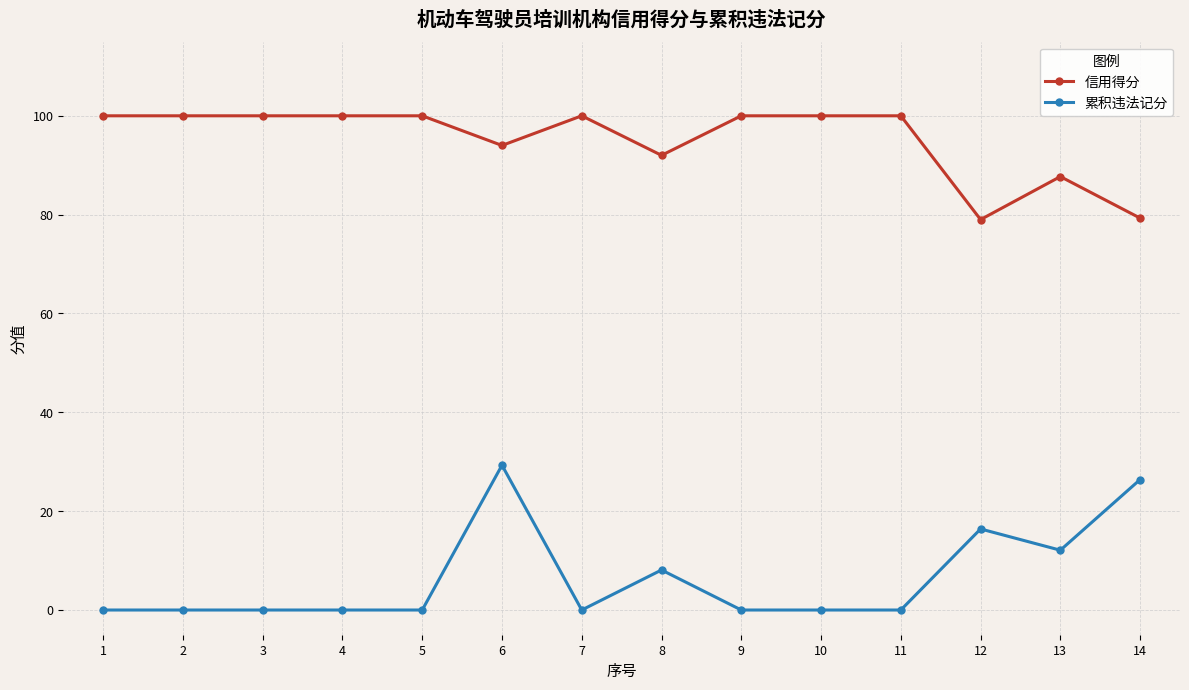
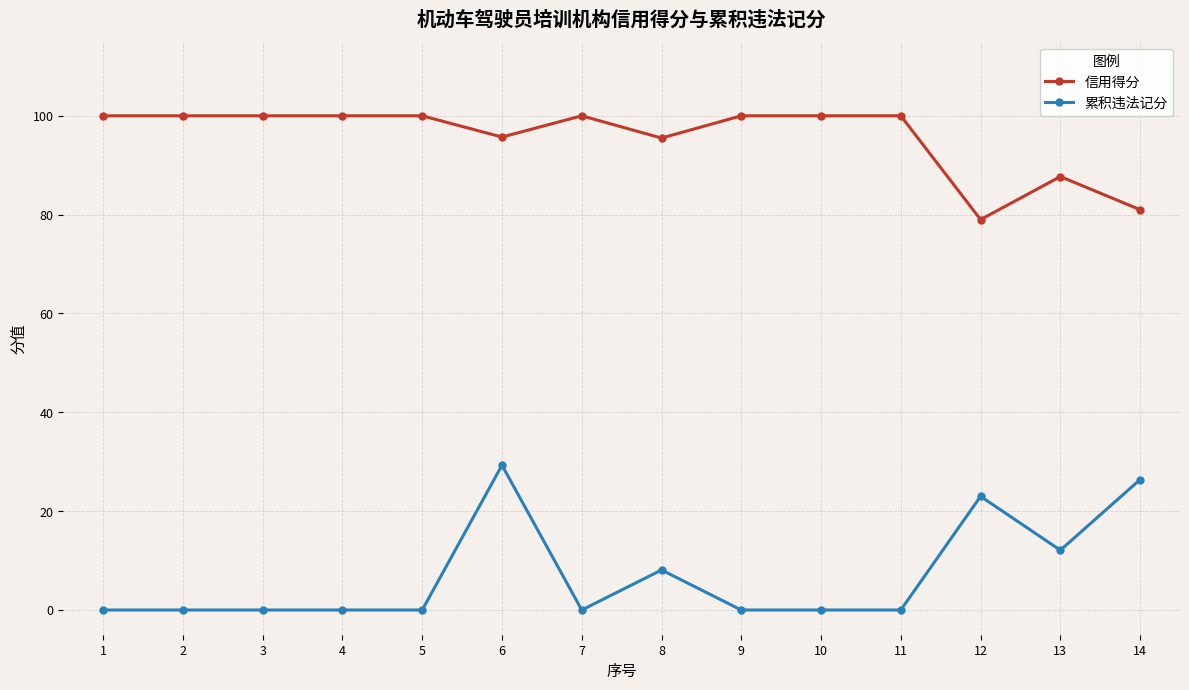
  {
    "信用得分": {
      "1": 100,
      "2": 100,
      "3": 100,
      "4": 100,
      "5": 100,
-     "6": 94,
+     "6": 96,
      "7": 100,
-     "8": 92,
+     "8": 96,
      "9": 100,
      "10": 100,
      "11": 100,
      "12": 79,
      "13": 88,
-     "14": 79
+     "14": 81
    },
    "累积违法记分": {
      "1": 0,
      "2": 0,
      "3": 0,
      "4": 0,
      "5": 0,
      "6": 29,
      "7": 0,
      "8": 8,
      "9": 0,
      "10": 0,
      "11": 0,
-     "12": 16,
+     "12": 23,
      "13": 12,
      "14": 26
    }
  }
